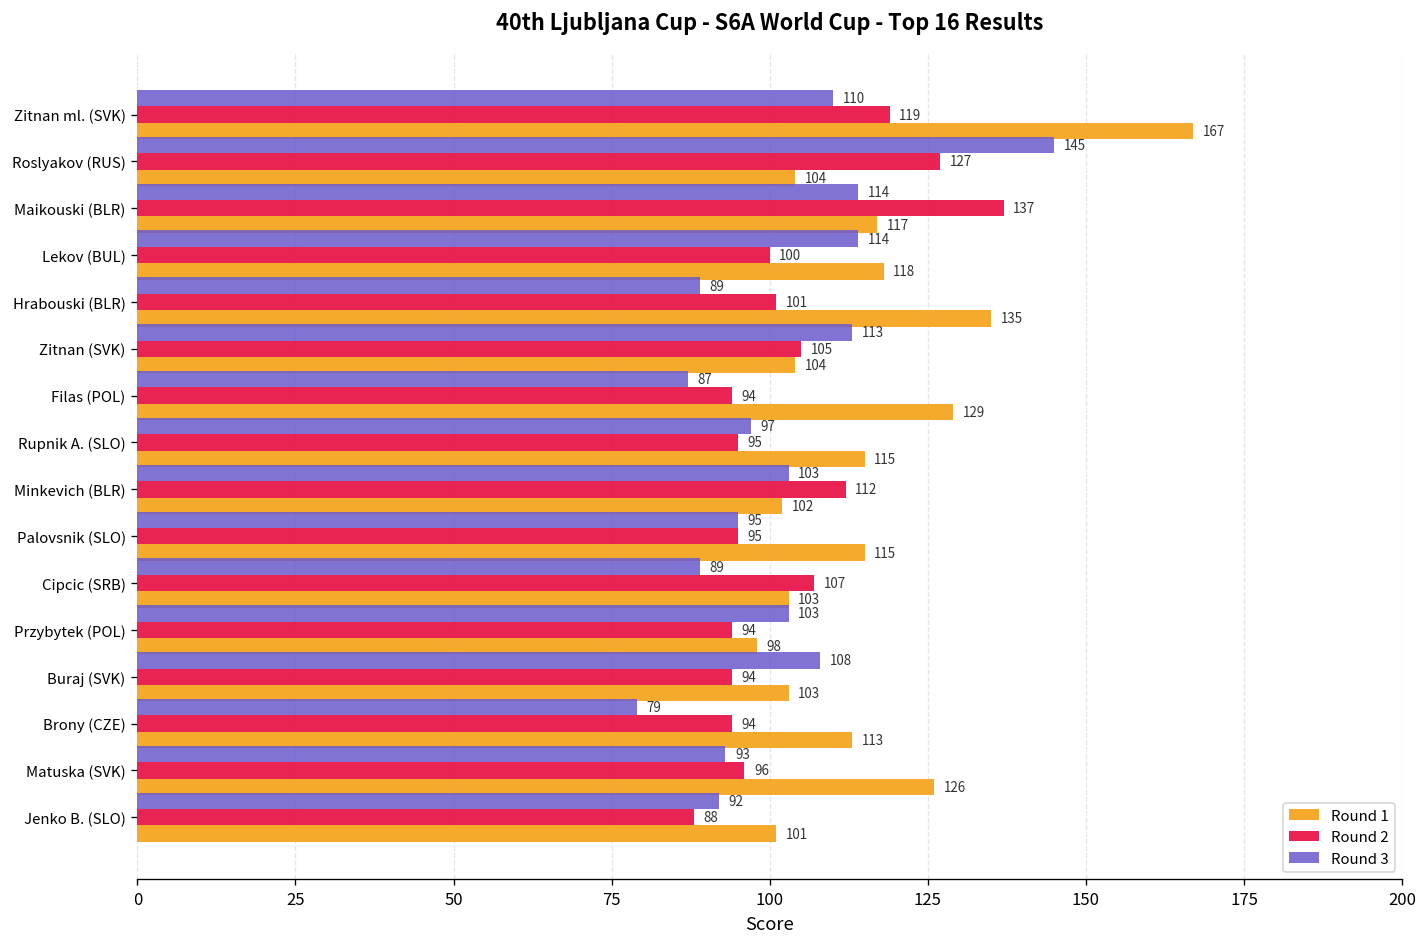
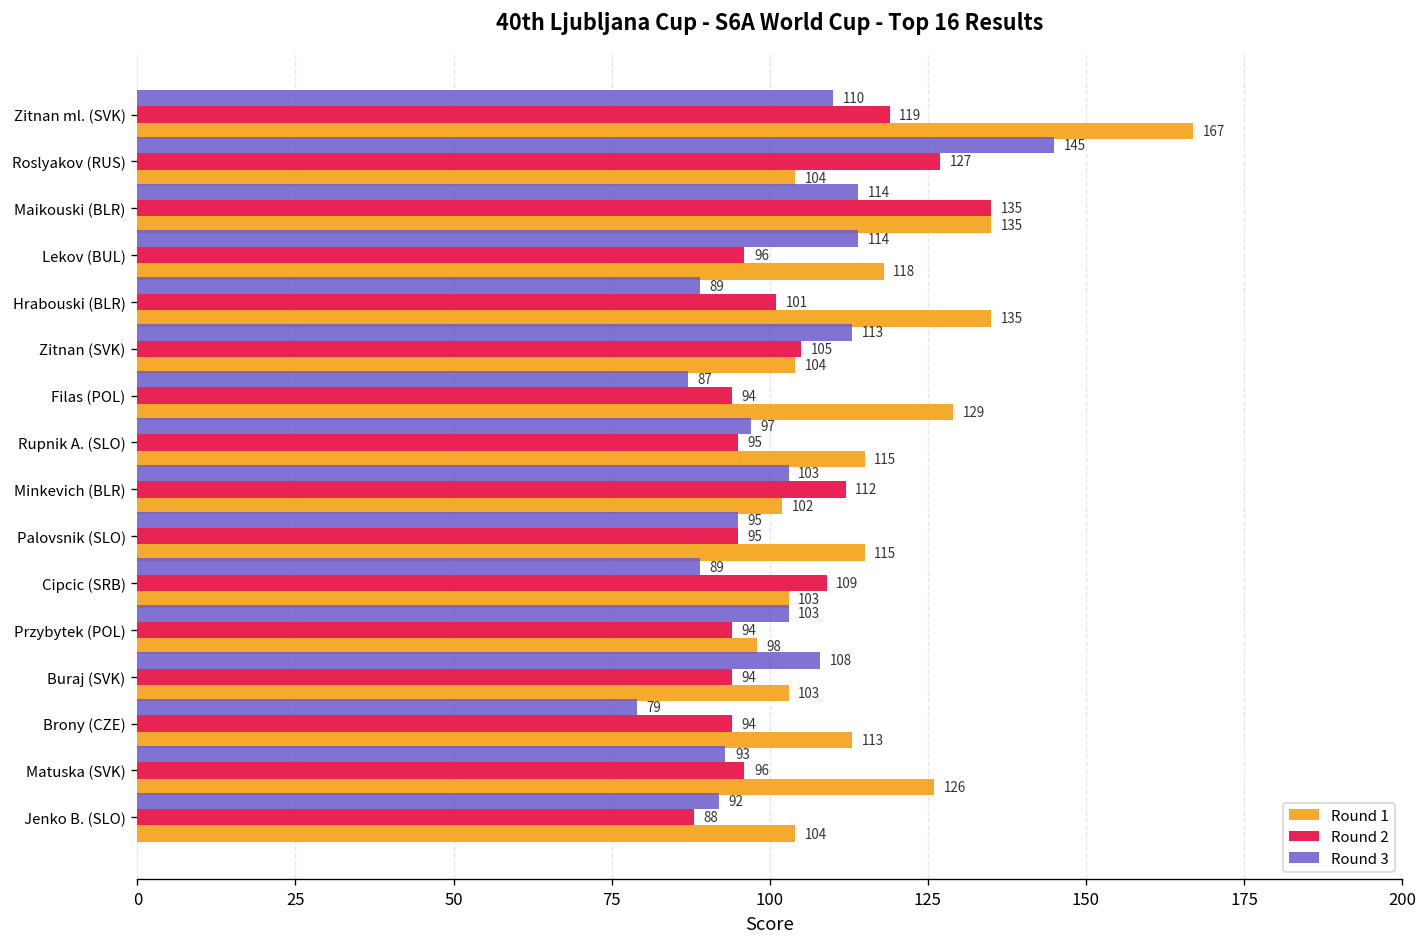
  {
    "Round 1": {
      "Zitnan ml. (SVK)": 167,
      "Roslyakov (RUS)": 104,
-     "Maikouski (BLR)": 117,
+     "Maikouski (BLR)": 135,
      "Lekov (BUL)": 118,
      "Hrabouski (BLR)": 135,
      "Zitnan (SVK)": 104,
      "Filas (POL)": 129,
      "Rupnik A. (SLO)": 115,
      "Minkevich (BLR)": 102,
      "Palovsnik (SLO)": 115,
      "Cipcic (SRB)": 103,
      "Przybytek (POL)": 98,
      "Buraj (SVK)": 103,
      "Brony (CZE)": 113,
      "Matuska (SVK)": 126,
-     "Jenko B. (SLO)": 101
+     "Jenko B. (SLO)": 104
    },
    "Round 2": {
      "Zitnan ml. (SVK)": 119,
      "Roslyakov (RUS)": 127,
-     "Maikouski (BLR)": 137,
-     "Lekov (BUL)": 100,
+     "Maikouski (BLR)": 135,
+     "Lekov (BUL)": 96,
      "Hrabouski (BLR)": 101,
      "Zitnan (SVK)": 105,
      "Filas (POL)": 94,
      "Rupnik A. (SLO)": 95,
      "Minkevich (BLR)": 112,
      "Palovsnik (SLO)": 95,
-     "Cipcic (SRB)": 107,
+     "Cipcic (SRB)": 109,
      "Przybytek (POL)": 94,
      "Buraj (SVK)": 94,
      "Brony (CZE)": 94,
      "Matuska (SVK)": 96,
      "Jenko B. (SLO)": 88
    },
    "Round 3": {
      "Zitnan ml. (SVK)": 110,
      "Roslyakov (RUS)": 145,
      "Maikouski (BLR)": 114,
      "Lekov (BUL)": 114,
      "Hrabouski (BLR)": 89,
      "Zitnan (SVK)": 113,
      "Filas (POL)": 87,
      "Rupnik A. (SLO)": 97,
      "Minkevich (BLR)": 103,
      "Palovsnik (SLO)": 95,
      "Cipcic (SRB)": 89,
      "Przybytek (POL)": 103,
      "Buraj (SVK)": 108,
      "Brony (CZE)": 79,
      "Matuska (SVK)": 93,
      "Jenko B. (SLO)": 92
    }
  }
